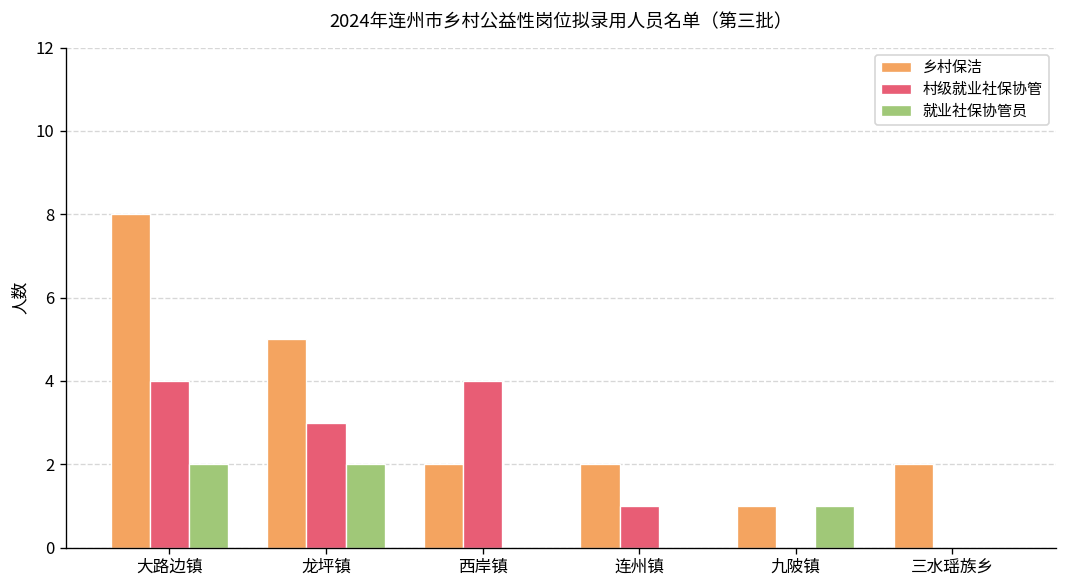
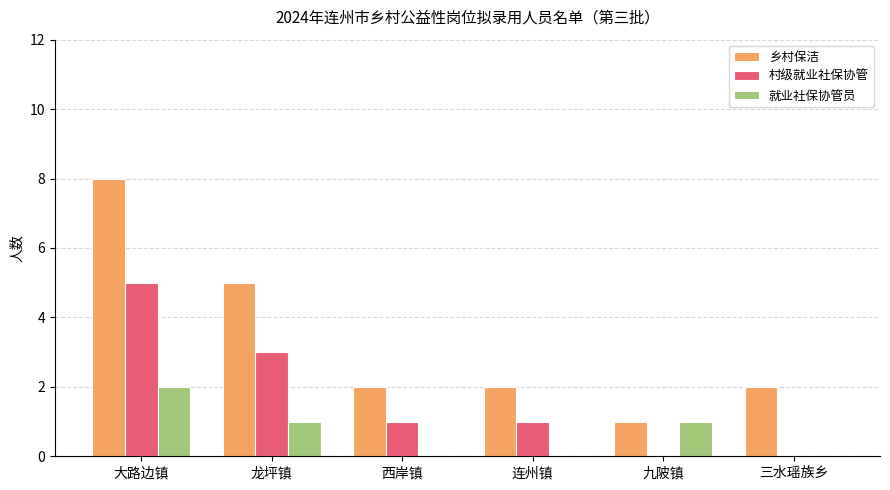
  {
    "乡村保洁": {
      "大路边镇": 8,
      "龙坪镇": 5,
      "西岸镇": 2,
      "连州镇": 2,
      "九陂镇": 1,
      "三水瑶族乡": 2
    },
    "村级就业社保协管": {
-     "大路边镇": 4,
+     "大路边镇": 5,
      "龙坪镇": 3,
-     "西岸镇": 4,
+     "西岸镇": 1,
      "连州镇": 1,
      "九陂镇": 0,
      "三水瑶族乡": 0
    },
    "就业社保协管员": {
      "大路边镇": 2,
-     "龙坪镇": 2,
+     "龙坪镇": 1,
      "西岸镇": 0,
      "连州镇": 0,
      "九陂镇": 1,
      "三水瑶族乡": 0
    }
  }
